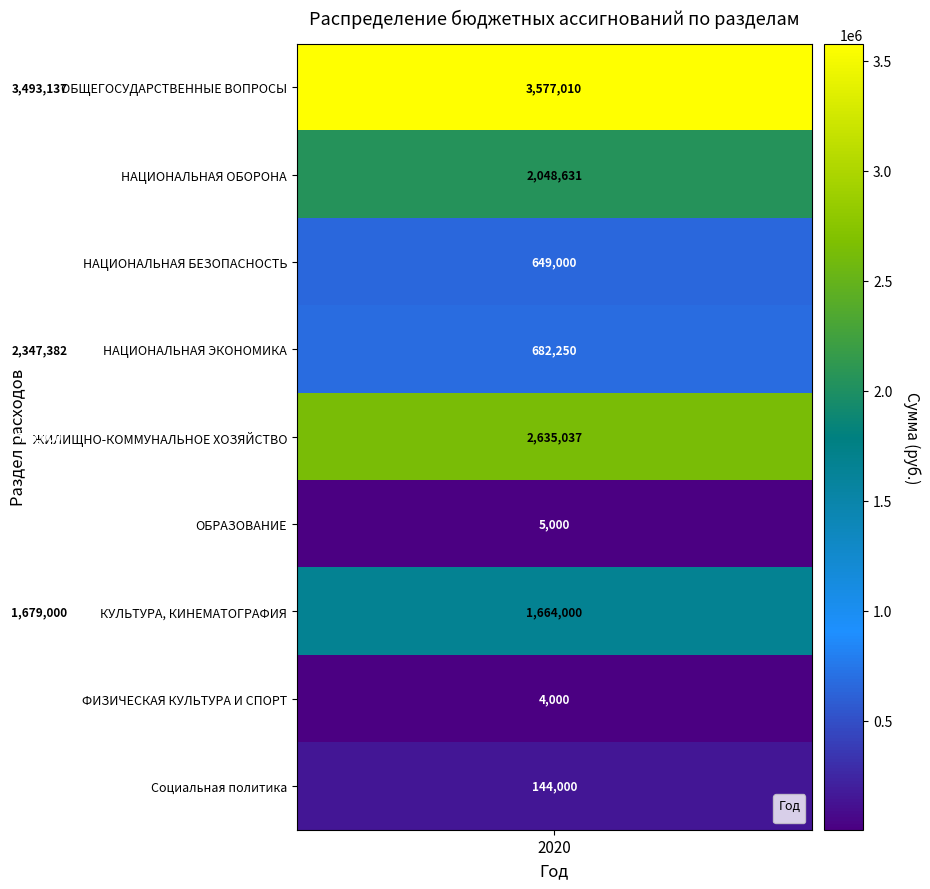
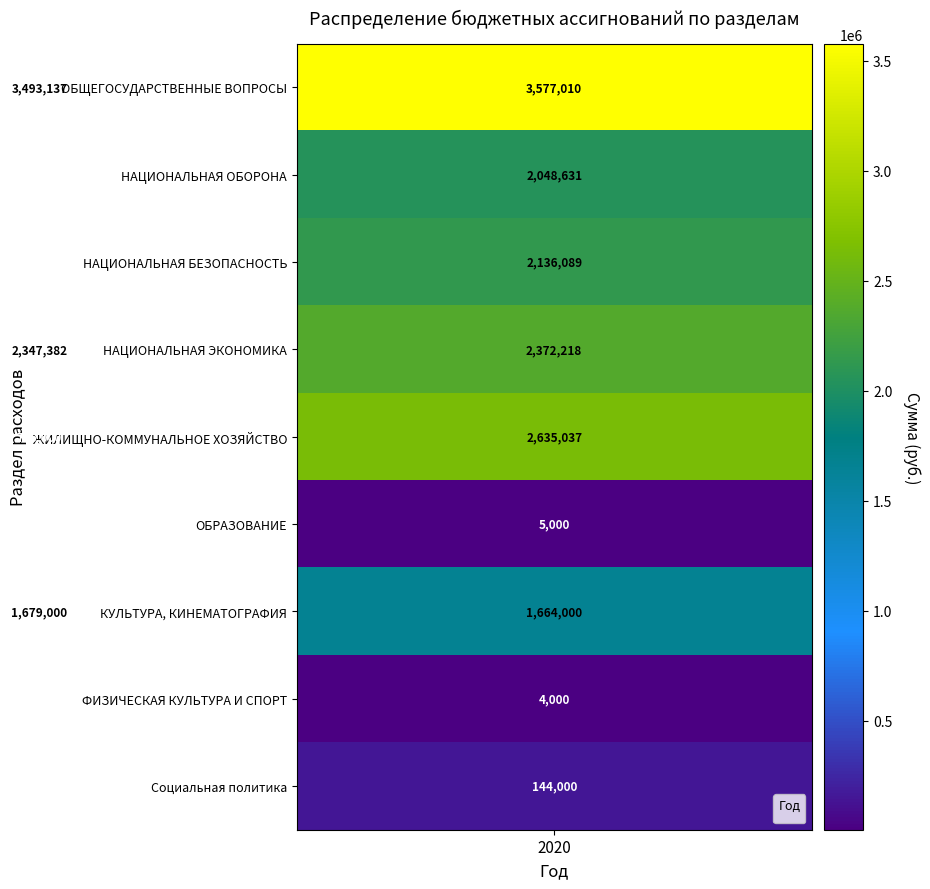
  {
    "ОБЩЕГОСУДАРСТВЕННЫЕ ВОПРОСЫ": {
      "2020": "3,577,010"
    },
    "НАЦИОНАЛЬНАЯ ОБОРОНА": {
      "2020": "2,048,631"
    },
    "НАЦИОНАЛЬНАЯ БЕЗОПАСНОСТЬ": {
-     "2020": "649,000"
+     "2020": "2,136,089"
    },
    "НАЦИОНАЛЬНАЯ ЭКОНОМИКА": {
-     "2020": "682,250"
+     "2020": "2,372,218"
    },
    "ЖИЛИЩНО-КОММУНАЛЬНОЕ ХОЗЯЙСТВО": {
      "2020": "2,635,037"
    },
    "ОБРАЗОВАНИЕ": {
      "2020": "5,000"
    },
    "КУЛЬТУРА, КИНЕМАТОГРАФИЯ": {
      "2020": "1,664,000"
    },
    "ФИЗИЧЕСКАЯ КУЛЬТУРА И СПОРТ": {
      "2020": "4,000"
    },
    "Социальная политика": {
      "2020": "144,000"
    }
  }
